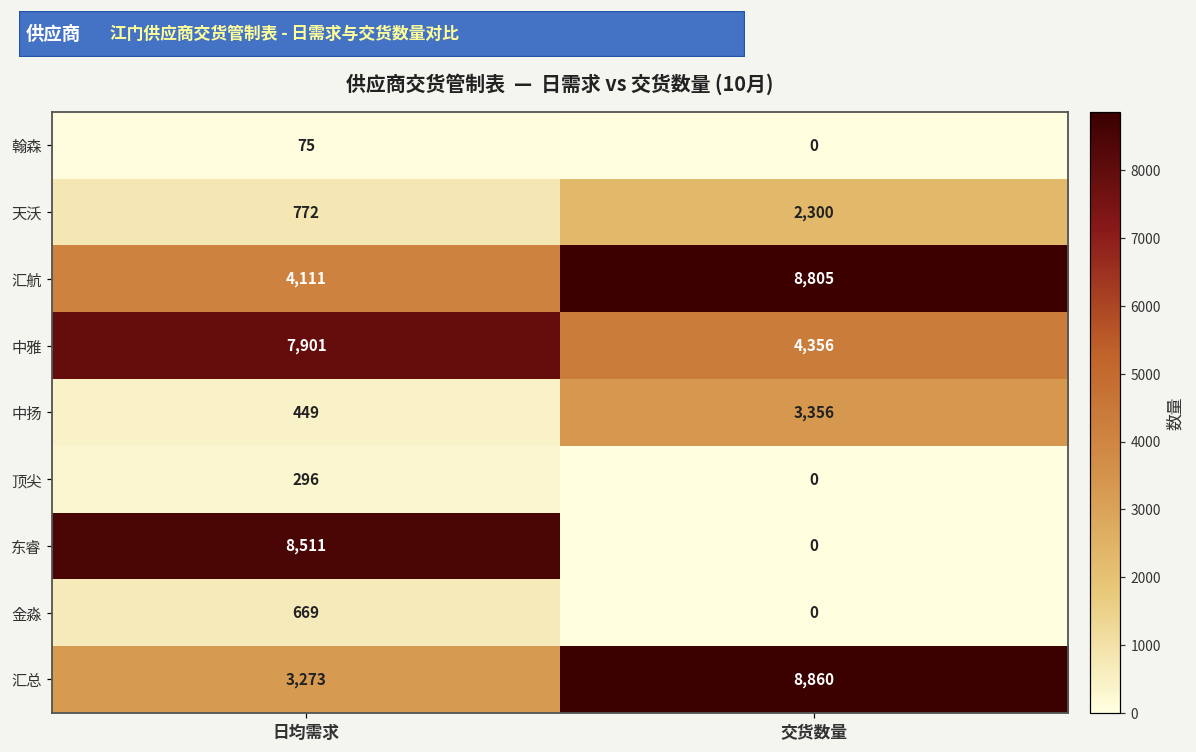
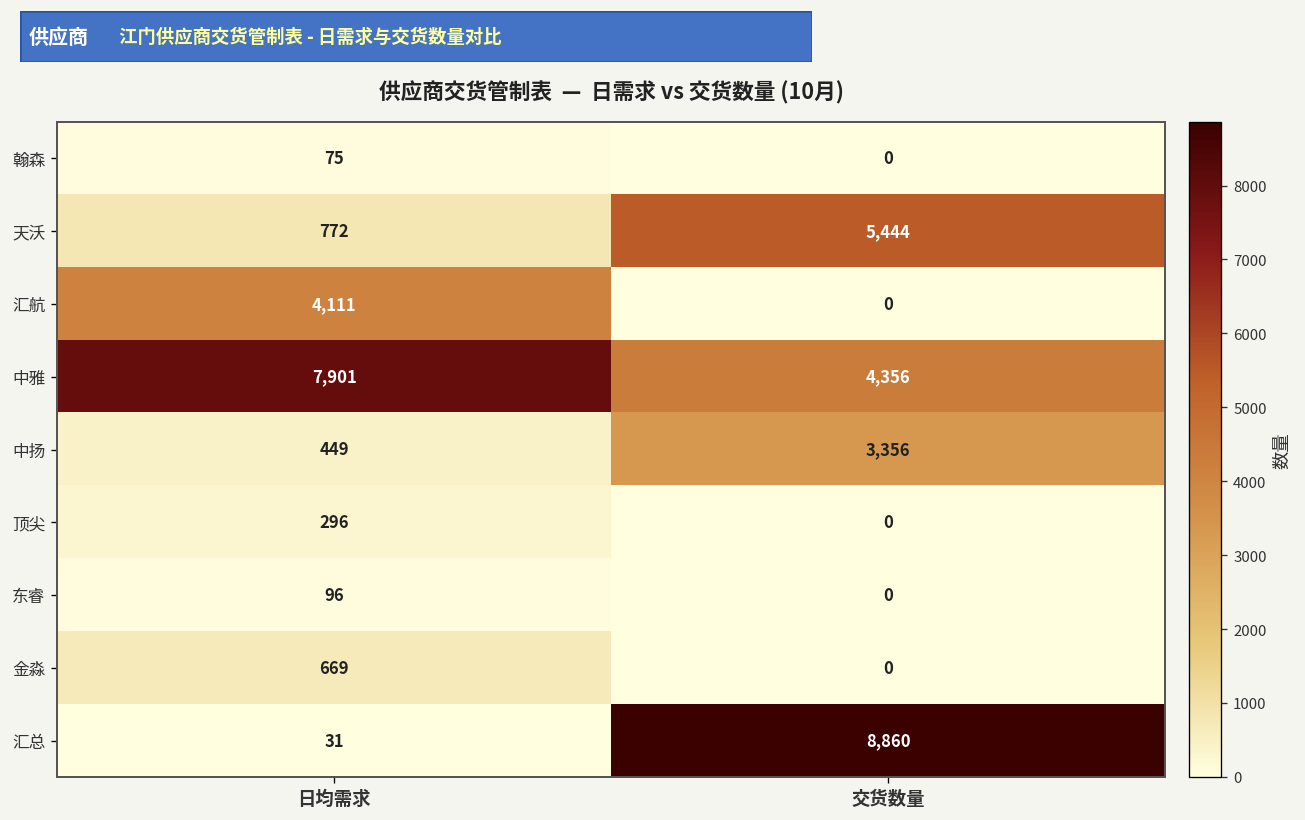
  {
    "翰森": {
      "日均需求": "75",
      "交货数量": "0"
    },
    "天沃": {
      "日均需求": "772",
-     "交货数量": "2,300"
+     "交货数量": "5,444"
    },
    "汇航": {
      "日均需求": "4,111",
-     "交货数量": "8,805"
+     "交货数量": "0"
    },
    "中雅": {
      "日均需求": "7,901",
      "交货数量": "4,356"
    },
    "中扬": {
      "日均需求": "449",
      "交货数量": "3,356"
    },
    "顶尖": {
      "日均需求": "296",
      "交货数量": "0"
    },
    "东睿": {
-     "日均需求": "8,511",
+     "日均需求": "96",
      "交货数量": "0"
    },
    "金淼": {
      "日均需求": "669",
      "交货数量": "0"
    },
    "汇总": {
-     "日均需求": "3,273",
+     "日均需求": "31",
      "交货数量": "8,860"
    }
  }
